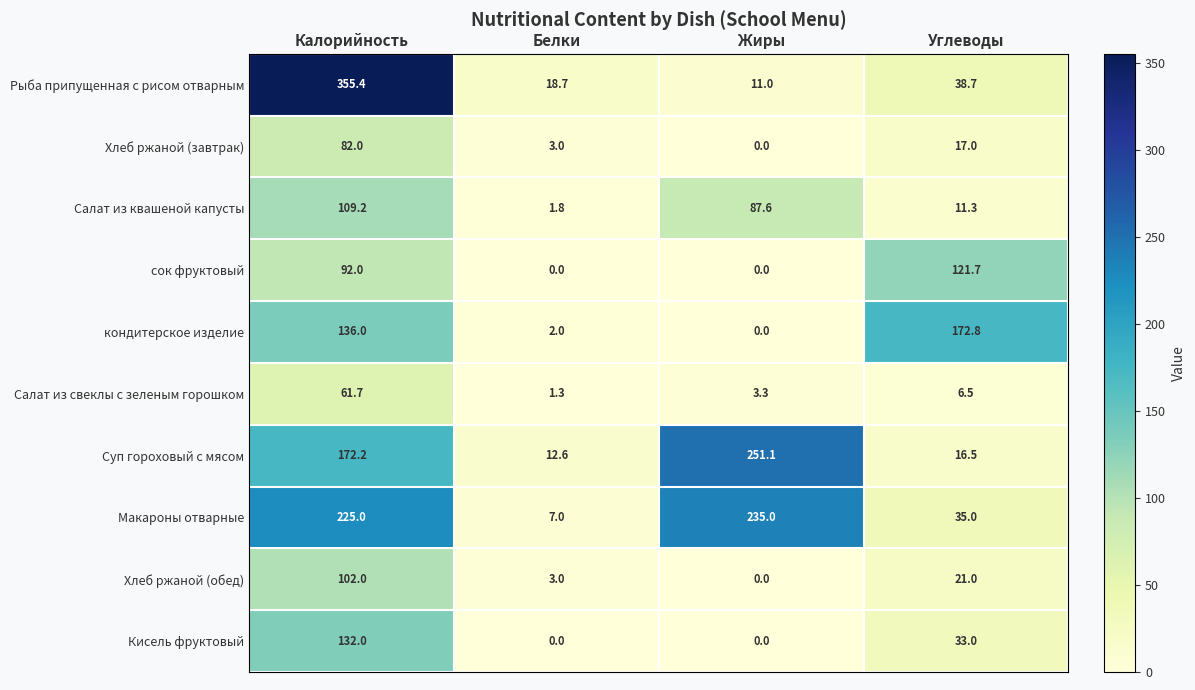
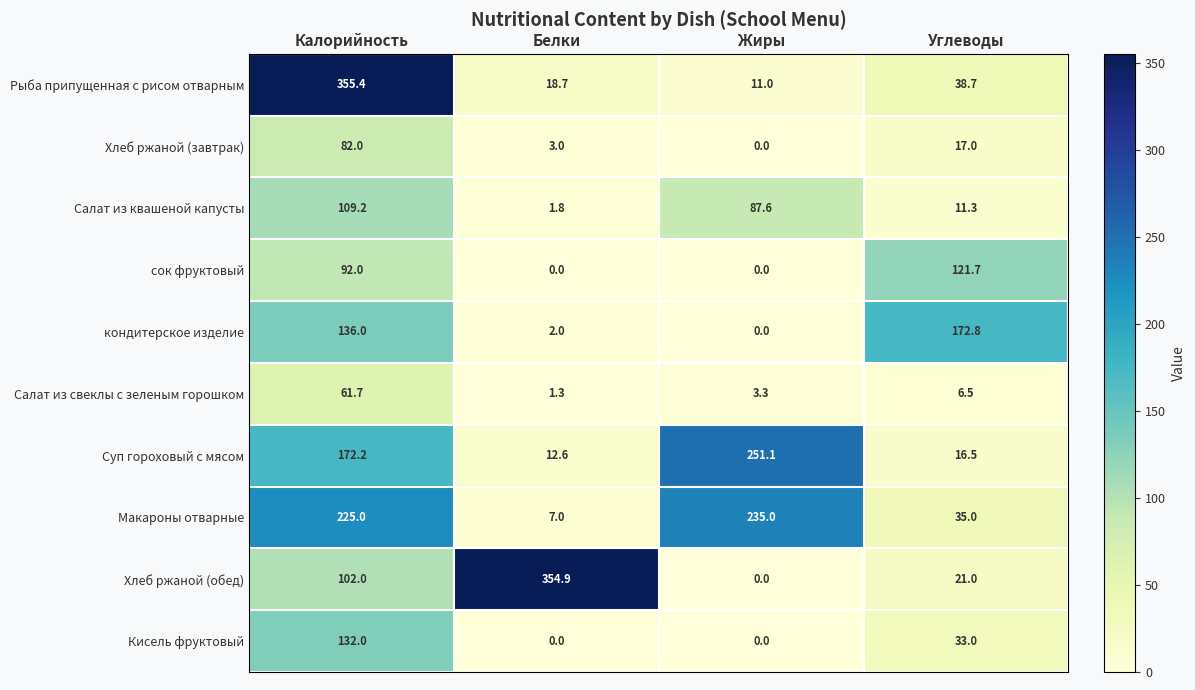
  {
    "Рыба припущенная с рисом отварным": {
      "Калорийность": 355.4,
      "Белки": 18.7,
      "Жиры": 11.0,
      "Углеводы": 38.7
    },
    "Хлеб ржаной (завтрак)": {
      "Калорийность": 82.0,
      "Белки": 3.0,
      "Жиры": 0.0,
      "Углеводы": 17.0
    },
    "Салат из квашеной капусты": {
      "Калорийность": 109.2,
      "Белки": 1.8,
      "Жиры": 87.6,
      "Углеводы": 11.3
    },
    "сок фруктовый": {
      "Калорийность": 92.0,
      "Белки": 0.0,
      "Жиры": 0.0,
      "Углеводы": 121.7
    },
    "кондитерское изделие": {
      "Калорийность": 136.0,
      "Белки": 2.0,
      "Жиры": 0.0,
      "Углеводы": 172.8
    },
    "Салат из свеклы с зеленым горошком": {
      "Калорийность": 61.7,
      "Белки": 1.3,
      "Жиры": 3.3,
      "Углеводы": 6.5
    },
    "Суп гороховый с мясом": {
      "Калорийность": 172.2,
      "Белки": 12.6,
      "Жиры": 251.1,
      "Углеводы": 16.5
    },
    "Макароны отварные": {
      "Калорийность": 225.0,
      "Белки": 7.0,
      "Жиры": 235.0,
      "Углеводы": 35.0
    },
    "Хлеб ржаной (обед)": {
      "Калорийность": 102.0,
-     "Белки": 3.0,
+     "Белки": 354.9,
      "Жиры": 0.0,
      "Углеводы": 21.0
    },
    "Кисель фруктовый": {
      "Калорийность": 132.0,
      "Белки": 0.0,
      "Жиры": 0.0,
      "Углеводы": 33.0
    }
  }
